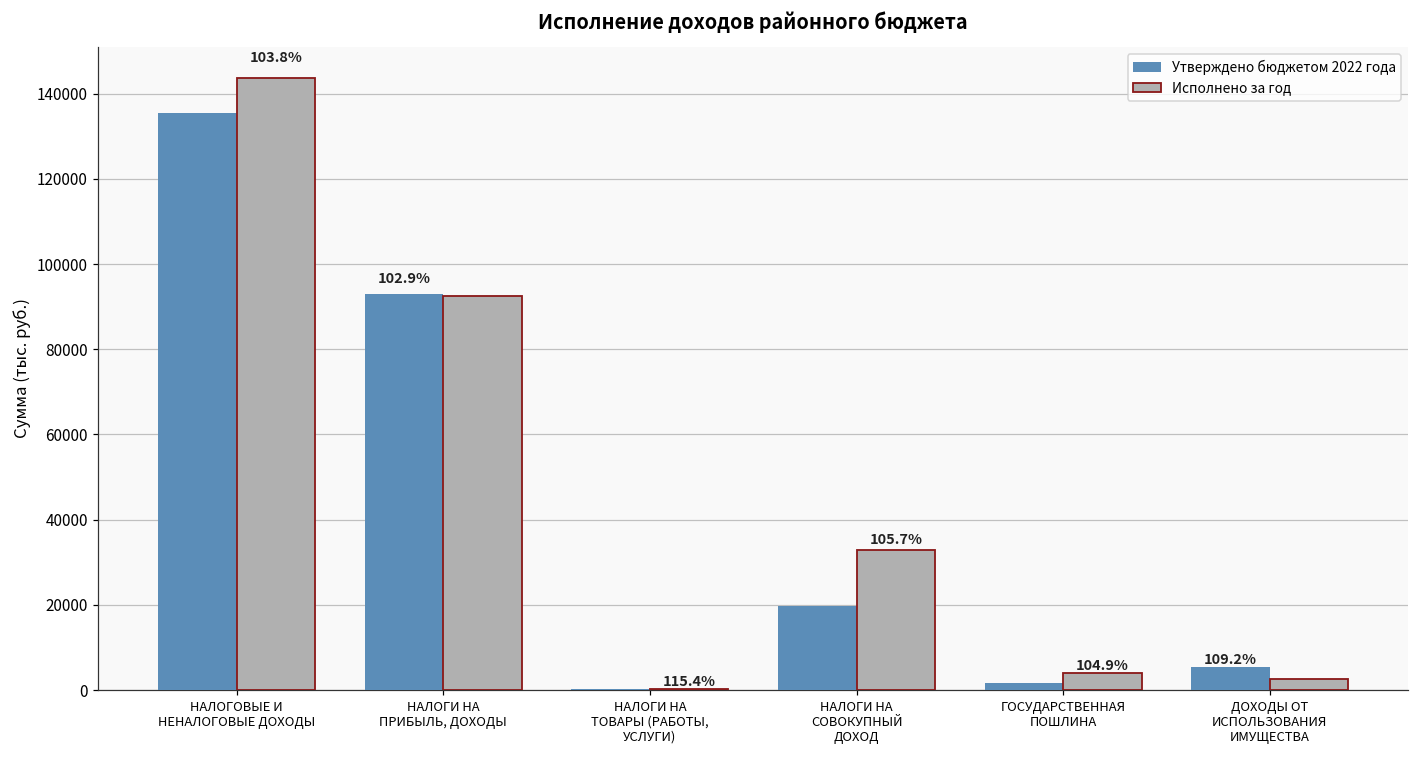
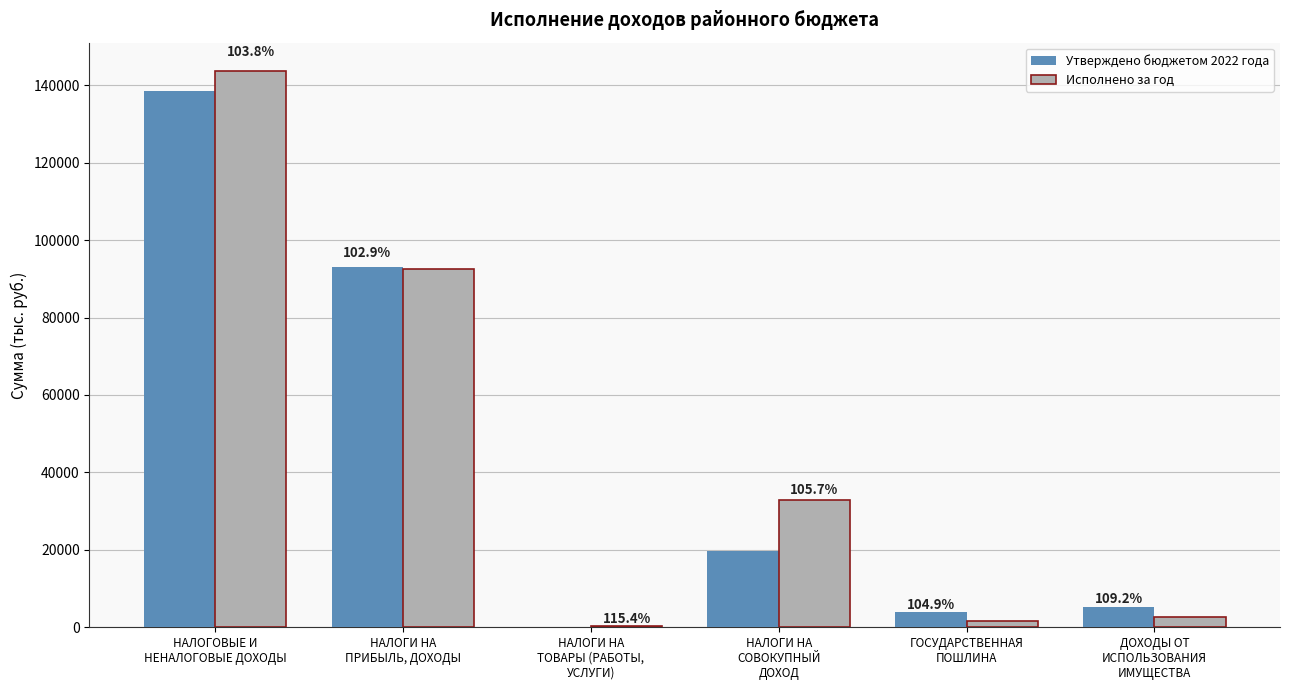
  {
    "Утверждено бюджетом 2022 года": {
-     "НАЛОГОВЫЕ И НЕНАЛОГОВЫЕ ДОХОДЫ": 135000,
+     "НАЛОГОВЫЕ И НЕНАЛОГОВЫЕ ДОХОДЫ": 139000,
      "НАЛОГИ НА СОВОКУПНЫЙ ДОХОД": 20000,
-     "ГОСУДАРСТВЕННАЯ ПОШЛИНА": 2000
+     "ГОСУДАРСТВЕННАЯ ПОШЛИНА": 4000
    },
    "Исполнено за год": {
      "НАЛОГИ НА ПРИБЫЛЬ, ДОХОДЫ": 93000,
-     "ГОСУДАРСТВЕННАЯ ПОШЛИНА": 4000,
+     "ГОСУДАРСТВЕННАЯ ПОШЛИНА": 2000,
      "ДОХОДЫ ОТ ИСПОЛЬЗОВАНИЯ ИМУЩЕСТВА": 3000
    }
  }
